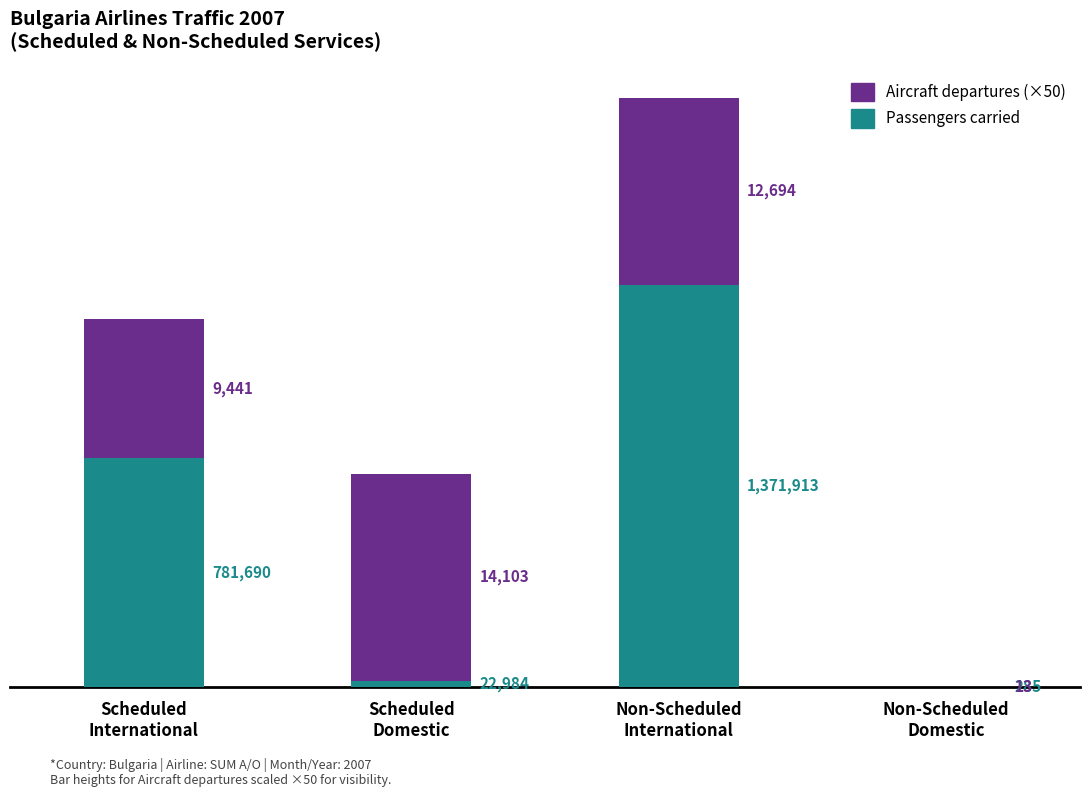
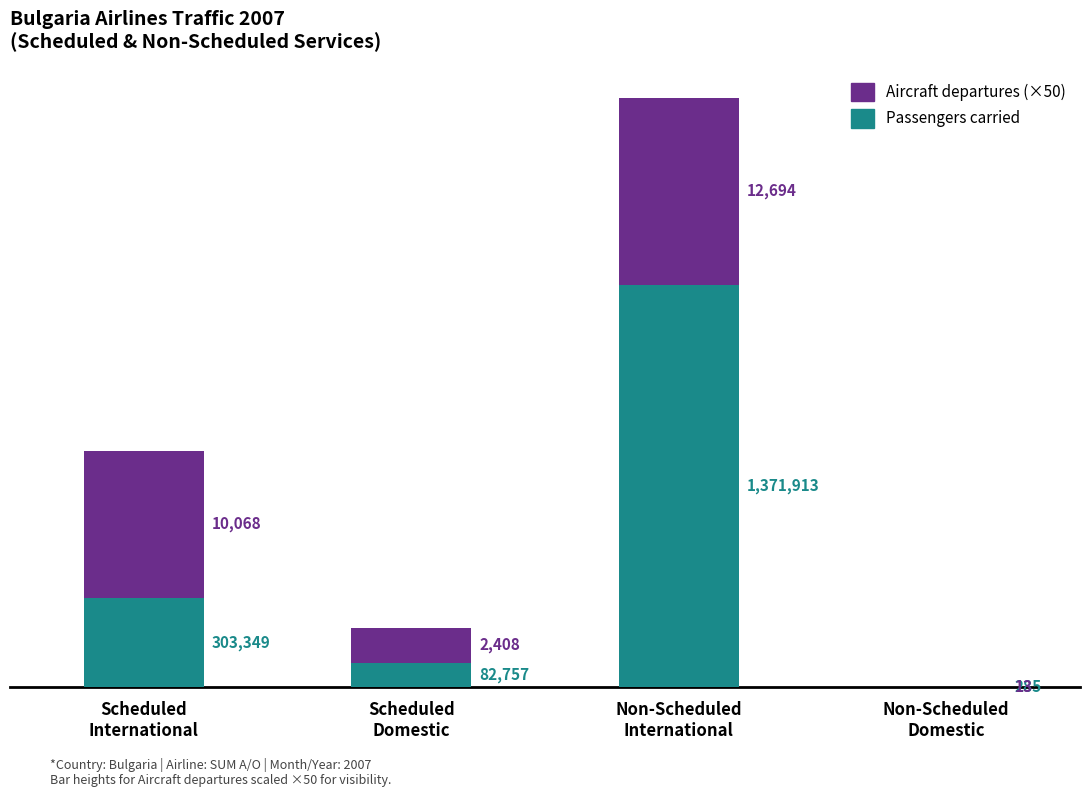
  {
    "Passengers carried": {
-     "Scheduled International": "781,690",
-     "Scheduled Domestic": "22,984"
+     "Scheduled International": "303,349",
+     "Scheduled Domestic": "82,757"
    },
    "Aircraft departures (×50)": {
-     "Scheduled International": "9,441",
-     "Scheduled Domestic": "14,103"
+     "Scheduled International": "10,068",
+     "Scheduled Domestic": "2,408"
    }
  }
